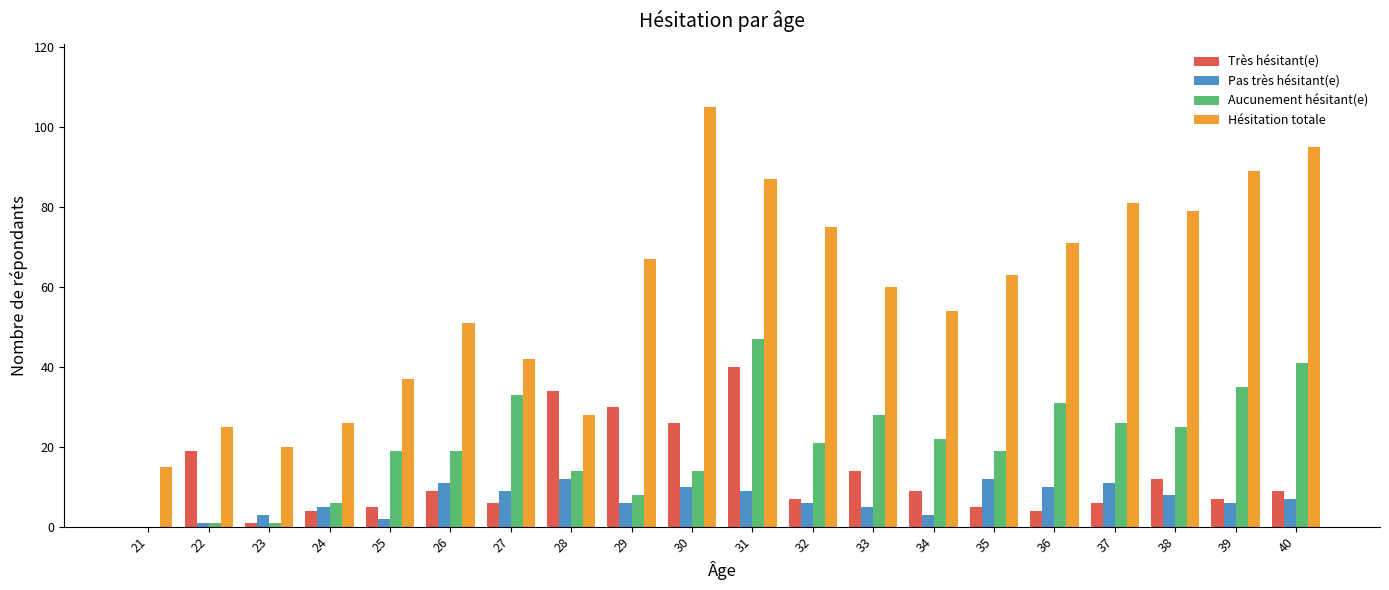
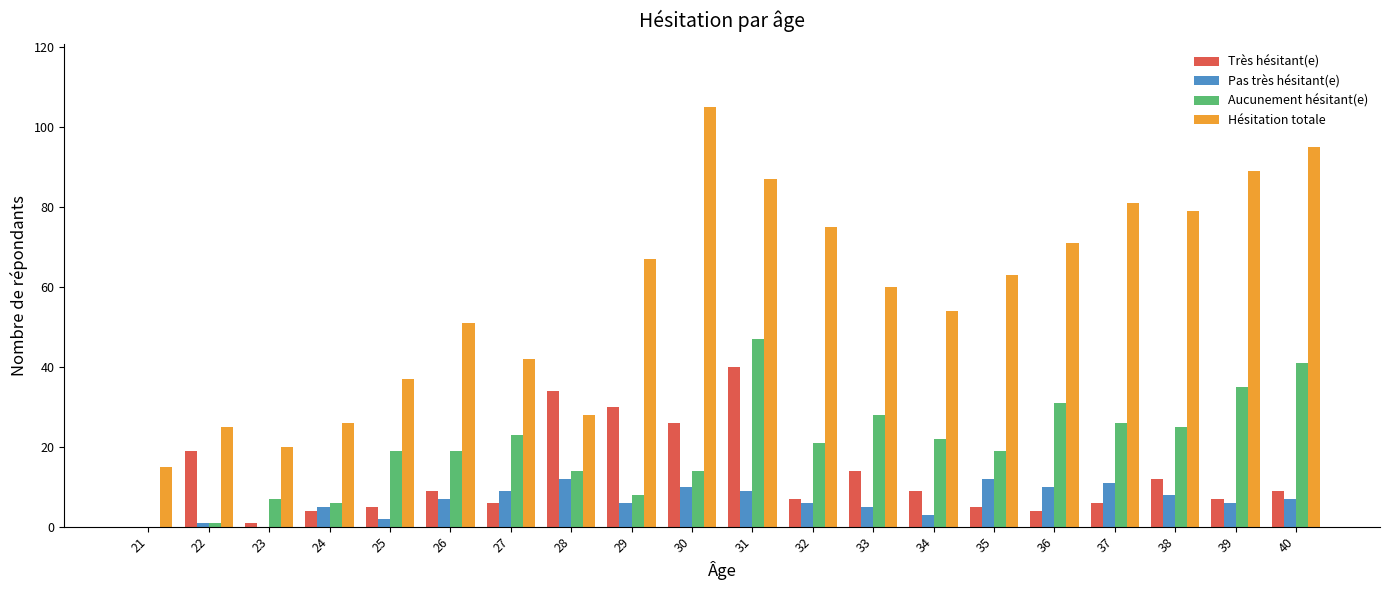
  {
    "Très hésitant(e)": {
      "21": 0,
      "22": 19,
      "23": 1,
      "24": 4,
      "25": 5,
      "26": 9,
      "27": 6,
      "28": 34,
      "29": 30,
      "30": 26,
      "31": 40,
      "32": 7,
      "33": 14,
      "34": 9,
      "35": 5,
      "36": 4,
      "37": 6,
      "38": 12,
      "39": 7,
      "40": 9
    },
    "Pas très hésitant(e)": {
      "21": 0,
      "22": 1,
-     "23": 3,
+     "23": 0,
      "24": 5,
      "25": 2,
-     "26": 11,
+     "26": 7,
      "27": 9,
      "28": 12,
      "29": 6,
      "30": 10,
      "31": 9,
      "32": 6,
      "33": 5,
      "34": 3,
      "35": 12,
      "36": 10,
      "37": 11,
      "38": 8,
      "39": 6,
      "40": 7
    },
    "Aucunement hésitant(e)": {
      "21": 0,
      "22": 1,
-     "23": 1,
+     "23": 7,
      "24": 6,
      "25": 19,
      "26": 19,
-     "27": 33,
+     "27": 23,
      "28": 14,
      "29": 8,
      "30": 14,
      "31": 47,
      "32": 21,
      "33": 28,
      "34": 22,
      "35": 19,
      "36": 31,
      "37": 26,
      "38": 25,
      "39": 35,
      "40": 41
    },
    "Hésitation totale": {
      "21": 15,
      "22": 25,
      "23": 20,
      "24": 26,
      "25": 37,
      "26": 51,
      "27": 42,
      "28": 28,
      "29": 67,
      "30": 105,
      "31": 87,
      "32": 75,
      "33": 60,
      "34": 54,
      "35": 63,
      "36": 71,
      "37": 81,
      "38": 79,
      "39": 89,
      "40": 95
    }
  }
